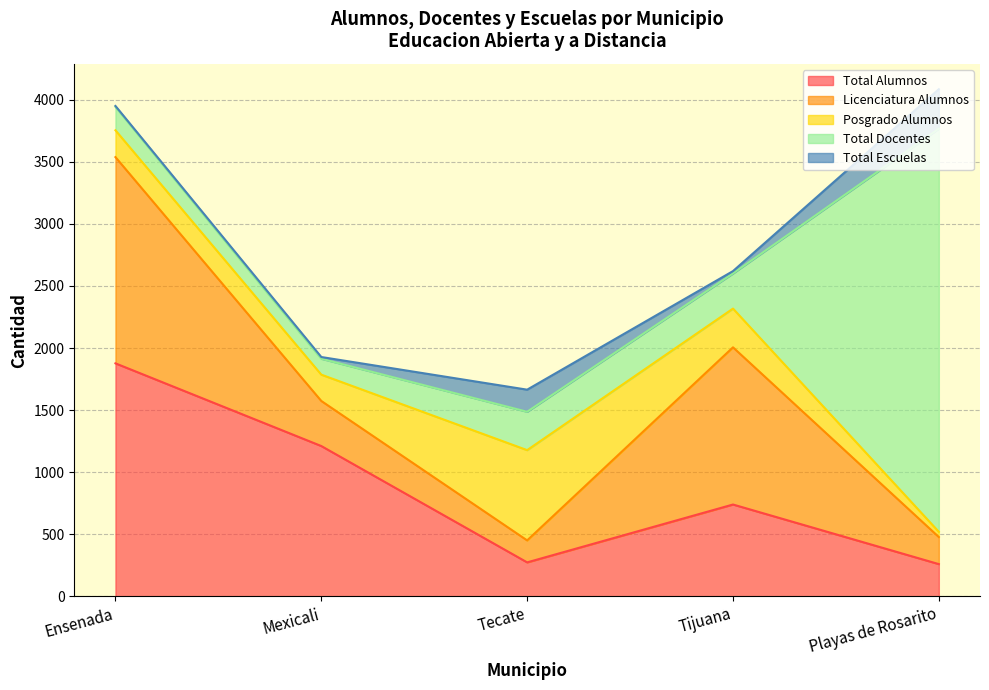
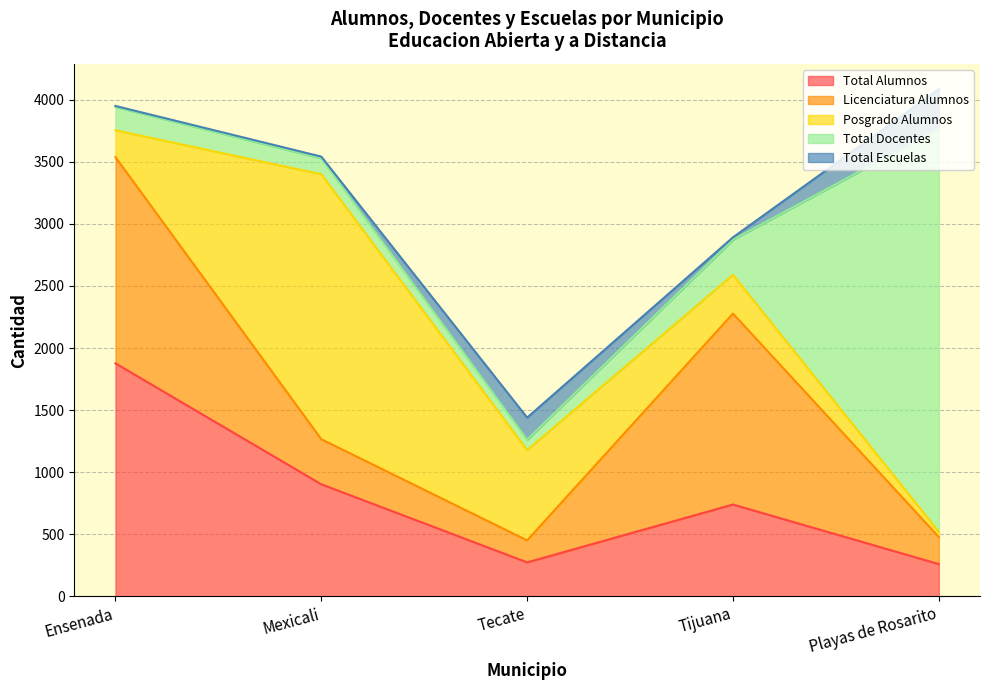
  {
    "Total Alumnos": {
      "Ensenada": 1880,
-     "Mexicali": 1210,
+     "Mexicali": 900,
      "Tecate": 270,
      "Tijuana": 740,
      "Playas de Rosarito": 260
    },
    "Licenciatura Alumnos": {
      "Ensenada": 1660,
      "Mexicali": 360,
      "Tecate": 180,
-     "Tijuana": 1270,
+     "Tijuana": 1540,
      "Playas de Rosarito": 220
    },
    "Posgrado Alumnos": {
      "Ensenada": 220,
-     "Mexicali": 210,
+     "Mexicali": 2130,
      "Tecate": 730,
      "Tijuana": 310,
      "Playas de Rosarito": 40
    },
    "Total Docentes": {
-     "Tecate": 310
+     "Tecate": 80
    },
    "Total Escuelas": {
      "Tecate": 180
    }
  }
